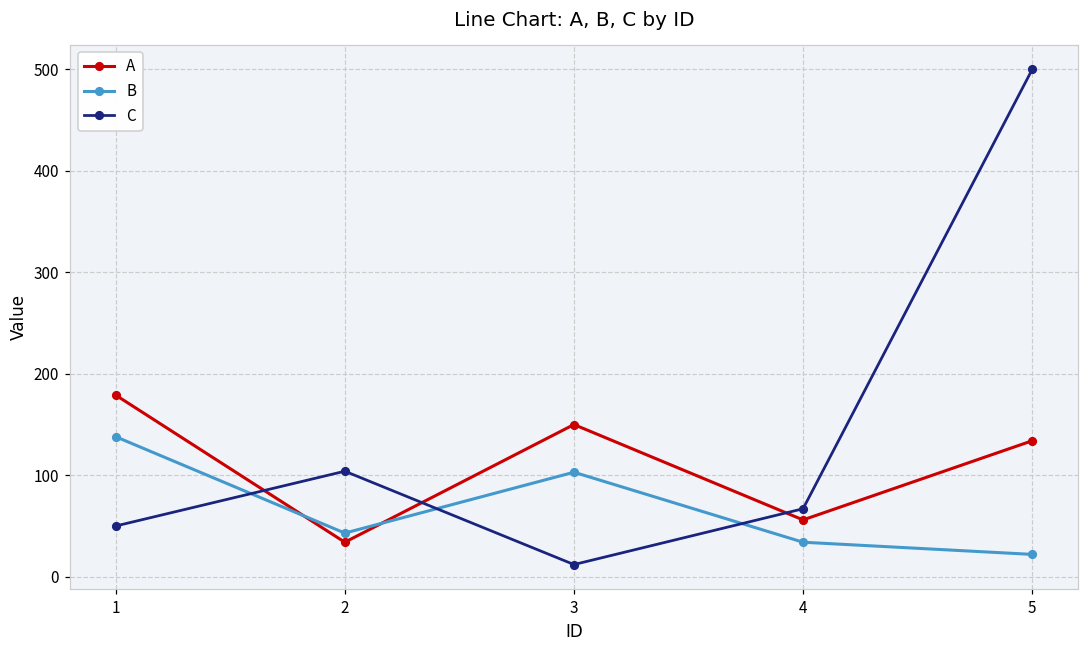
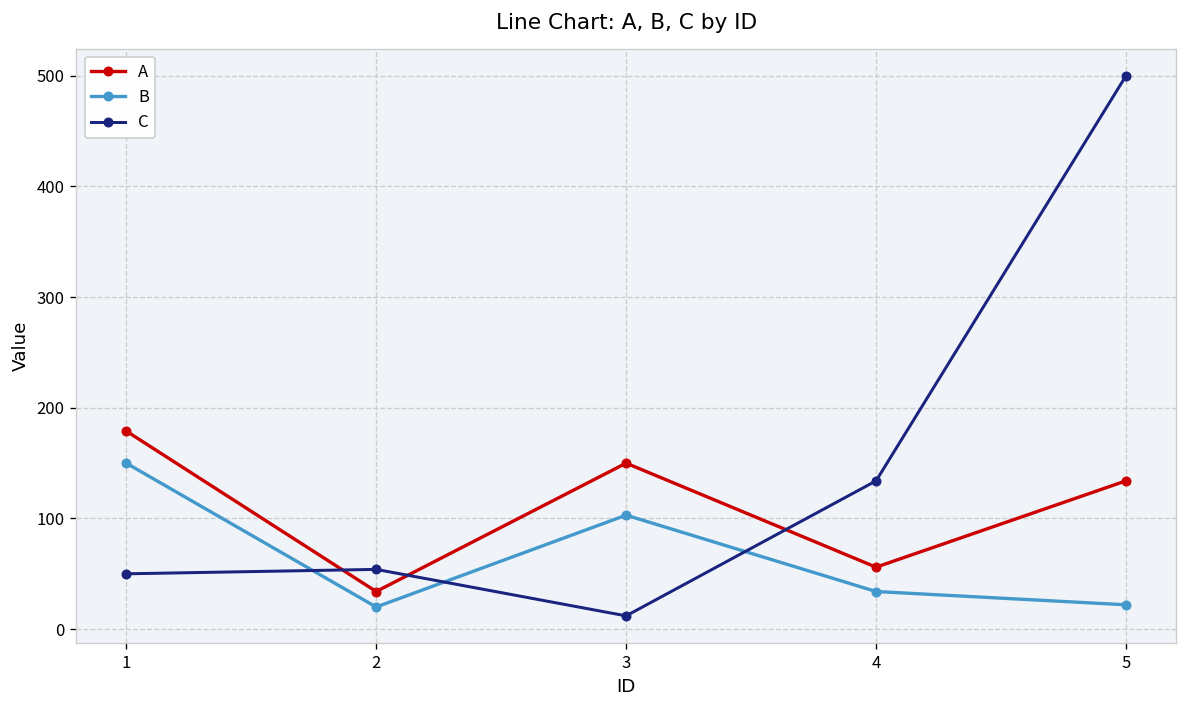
  {
    "A": {
      "1": 180,
      "2": 30,
      "3": 150,
      "4": 60,
      "5": 130
    },
    "B": {
-     "1": 140,
-     "2": 40,
+     "1": 150,
+     "2": 20,
      "3": 100,
      "4": 30,
      "5": 20
    },
    "C": {
      "1": 50,
-     "2": 100,
+     "2": 50,
      "3": 10,
-     "4": 70,
+     "4": 130,
      "5": 500
    }
  }
